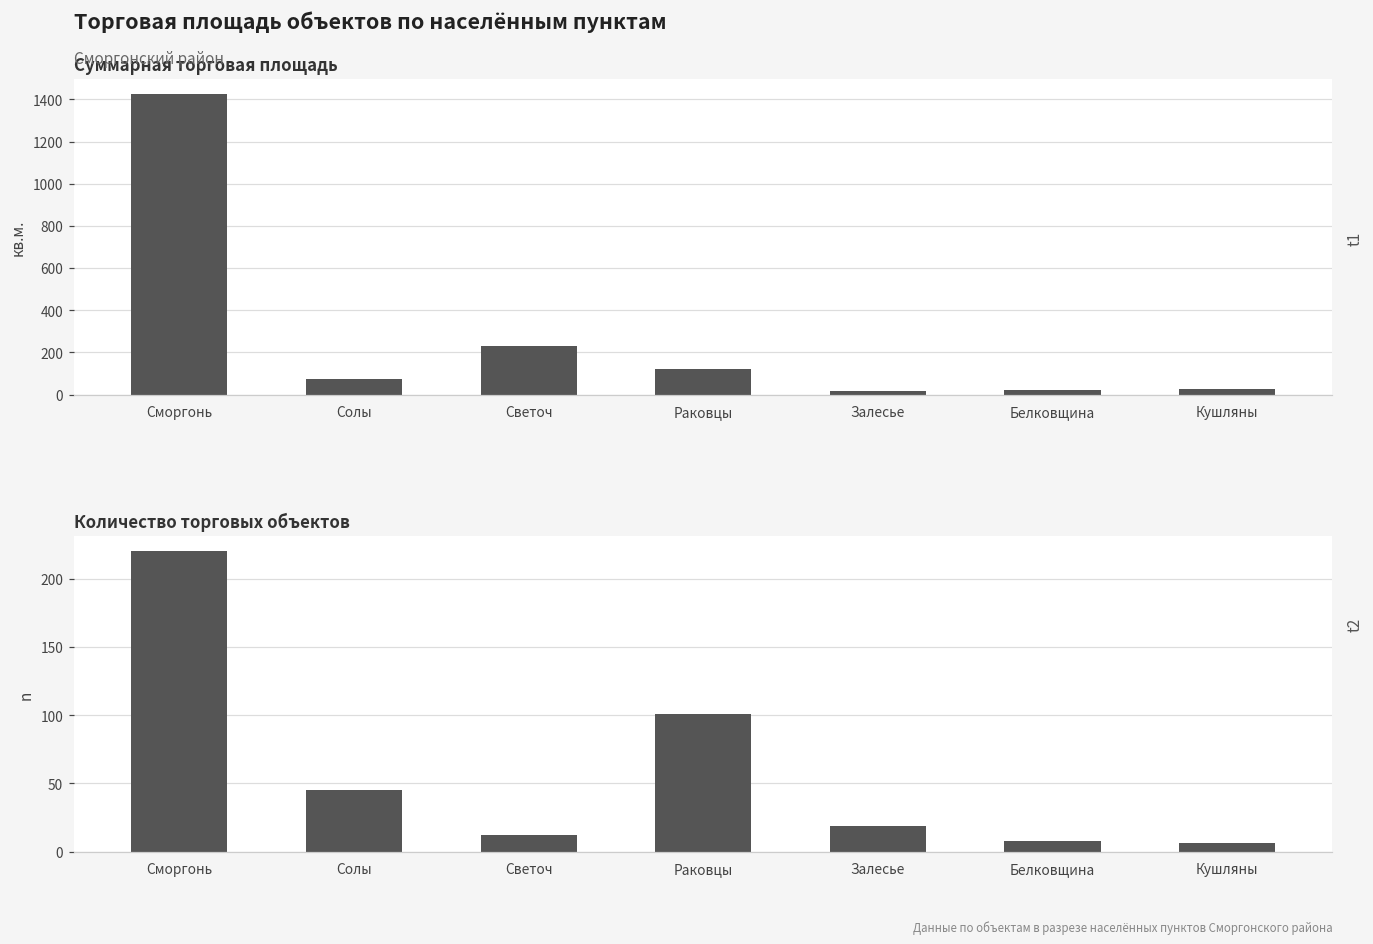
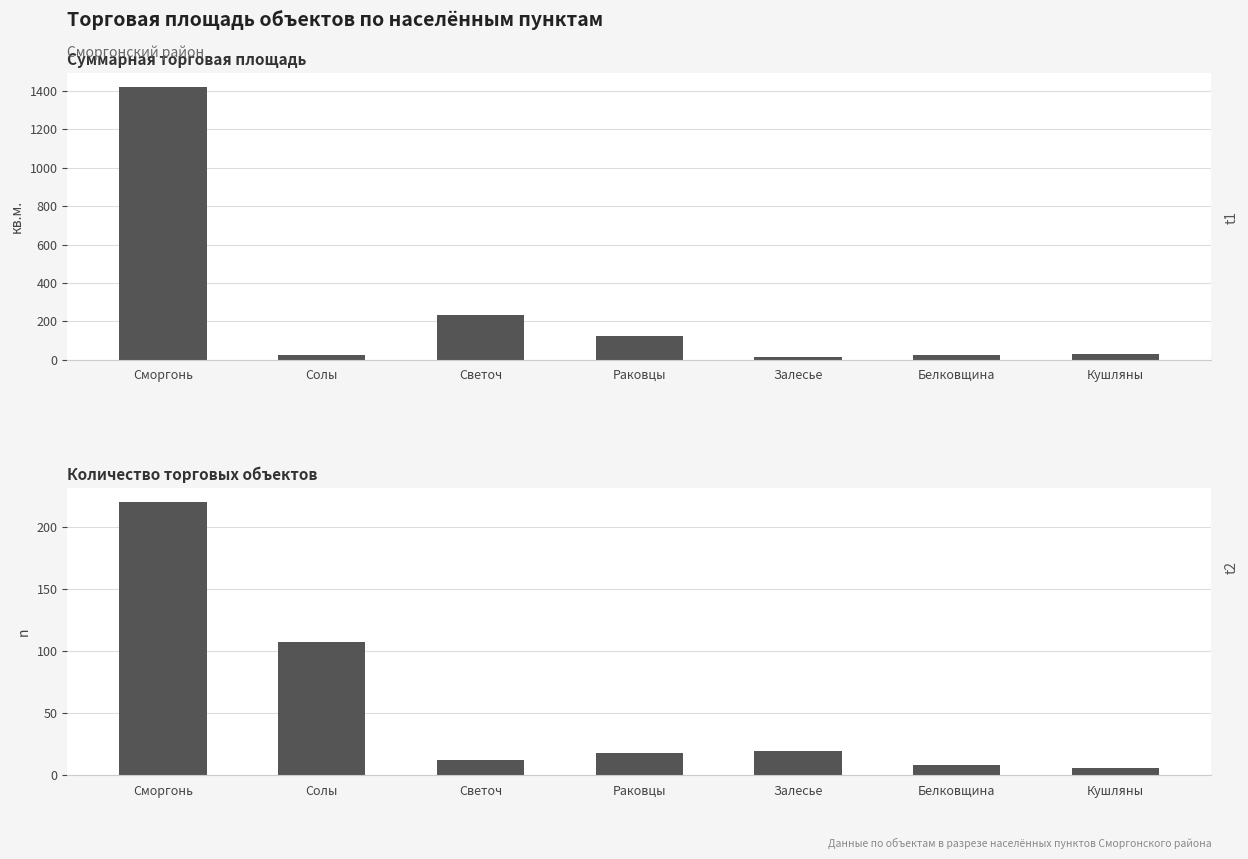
  {
    "Суммарная торговая площадь": {
      "Сморгонь": 1420,
-     "Солы": 70,
+     "Солы": 20,
      "Светоч": 230,
      "Раковцы": 120,
      "Залесье": 20,
      "Белковщина": 20,
      "Кушляны": 30
    },
    "Количество торговых объектов": {
      "Сморгонь": 220,
-     "Солы": 45,
+     "Солы": 107,
      "Светоч": 12,
-     "Раковцы": 101,
+     "Раковцы": 18,
      "Залесье": 19,
      "Белковщина": 8,
      "Кушляны": 6
    }
  }
